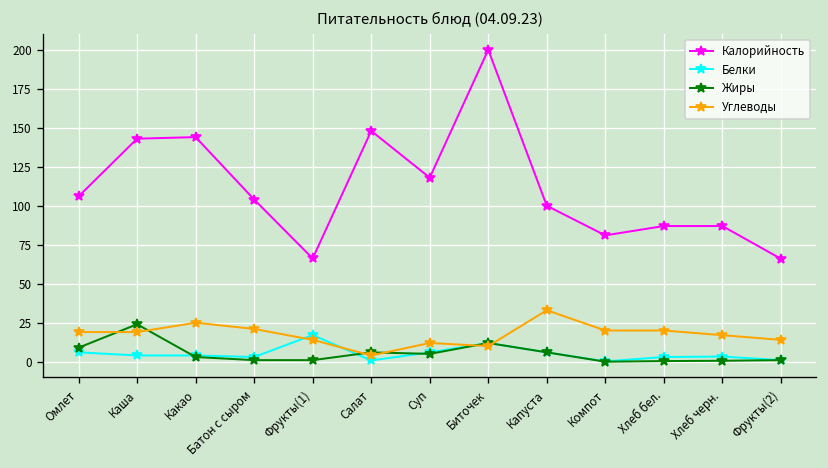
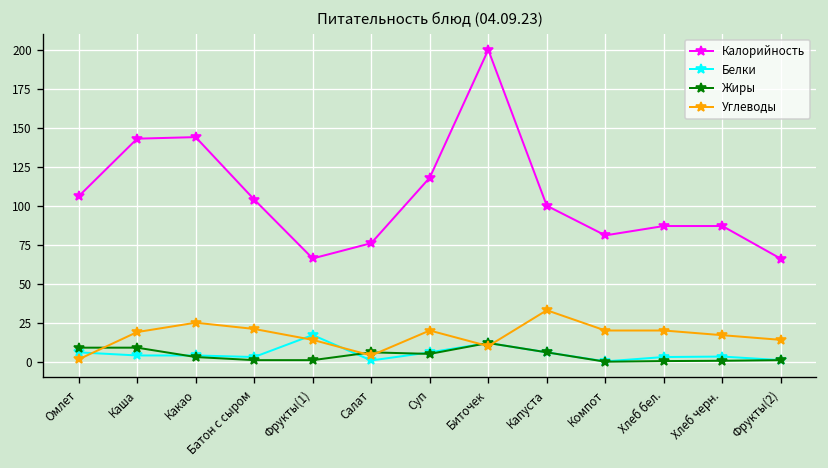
  {
    "Калорийность": {
      "Омлет": 106,
      "Каша": 143,
      "Какао": 144,
      "Батон с сыром": 104,
      "Фрукты(1)": 66,
-     "Салат": 148,
+     "Салат": 76,
      "Суп": 118,
      "Биточек": 200,
      "Капуста": 100,
      "Компот": 81,
      "Хлеб бел.": 87,
      "Хлеб черн.": 87,
      "Фрукты(2)": 66
    },
    "Белки": {
      "Омлет": 6,
      "Каша": 4,
      "Батон с сыром": 3,
      "Фрукты(1)": 17,
      "Салат": 1,
      "Хлеб бел.": 3,
      "Хлеб черн.": 3
    },
    "Жиры": {
      "Омлет": 9,
-     "Каша": 24,
+     "Каша": 9,
      "Батон с сыром": 1,
      "Фрукты(1)": 1,
      "Салат": 6,
      "Хлеб бел.": 0,
      "Хлеб черн.": 1
    },
    "Углеводы": {
-     "Омлет": 19,
+     "Омлет": 2,
      "Каша": 19,
      "Какао": 25,
      "Батон с сыром": 21,
      "Фрукты(1)": 14,
      "Салат": 4,
-     "Суп": 12,
+     "Суп": 20,
      "Биточек": 10,
      "Капуста": 33,
      "Компот": 20,
      "Хлеб бел.": 20,
      "Хлеб черн.": 17,
      "Фрукты(2)": 14
    }
  }
